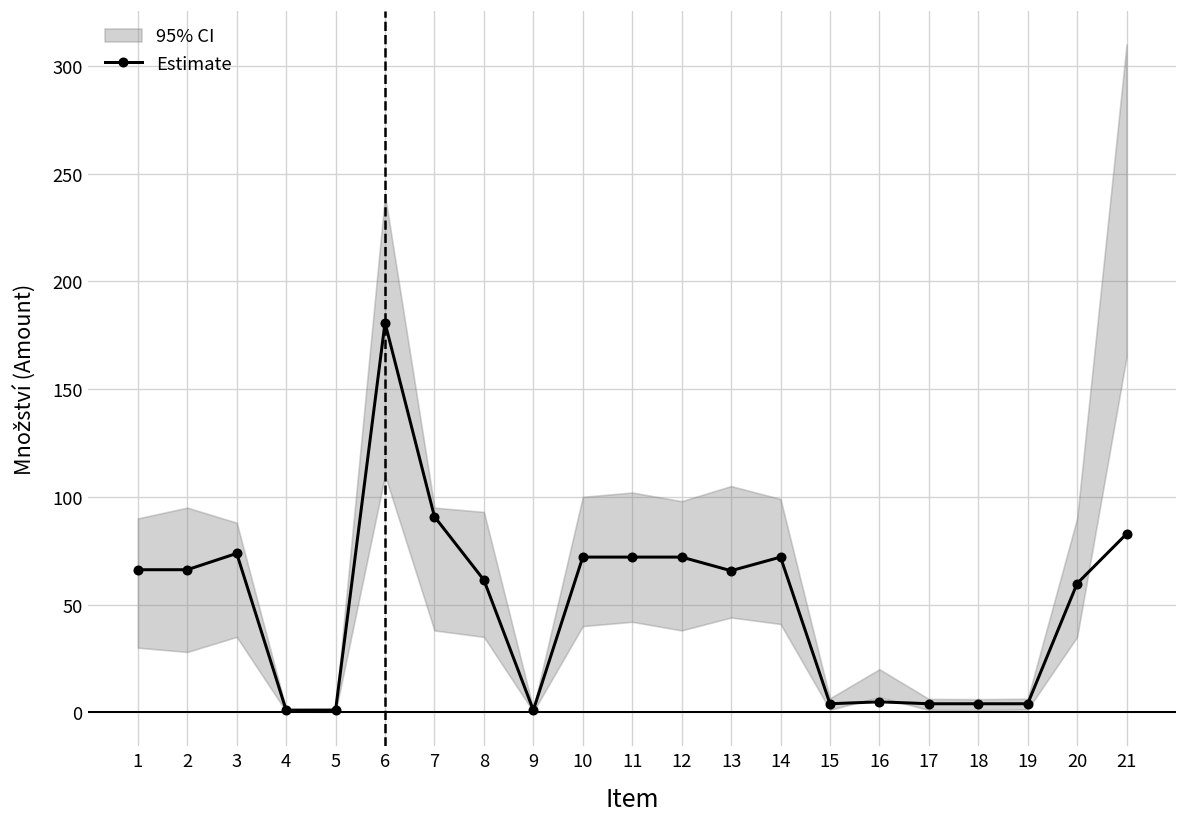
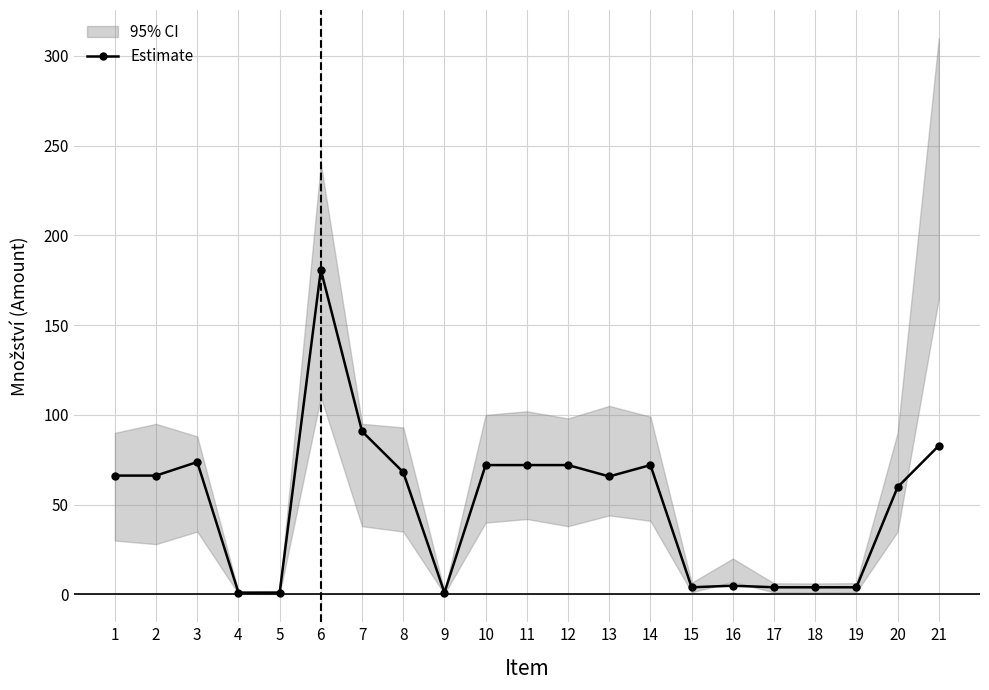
  {
    "Estimate": {
      "1": 66,
      "2": 66,
      "3": 74,
      "6": 181,
      "7": 91,
-     "8": 61,
+     "8": 68,
      "10": 72,
      "11": 72,
      "12": 72,
      "13": 66,
      "14": 72,
      "15": 4,
      "16": 5,
      "17": 4,
      "18": 4,
      "19": 4,
      "20": 60,
      "21": 83
    }
  }
